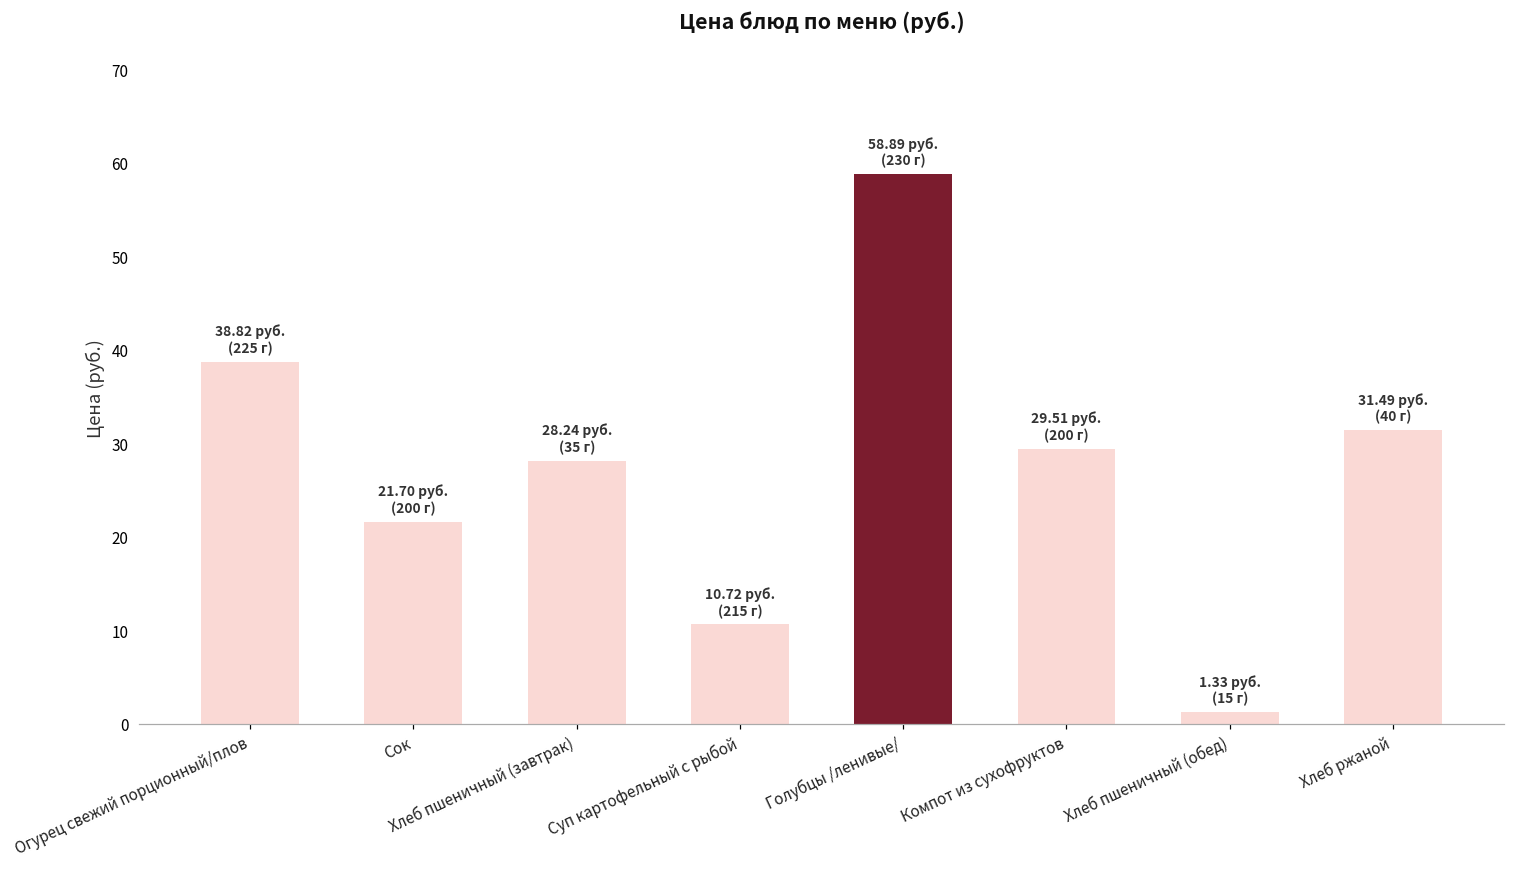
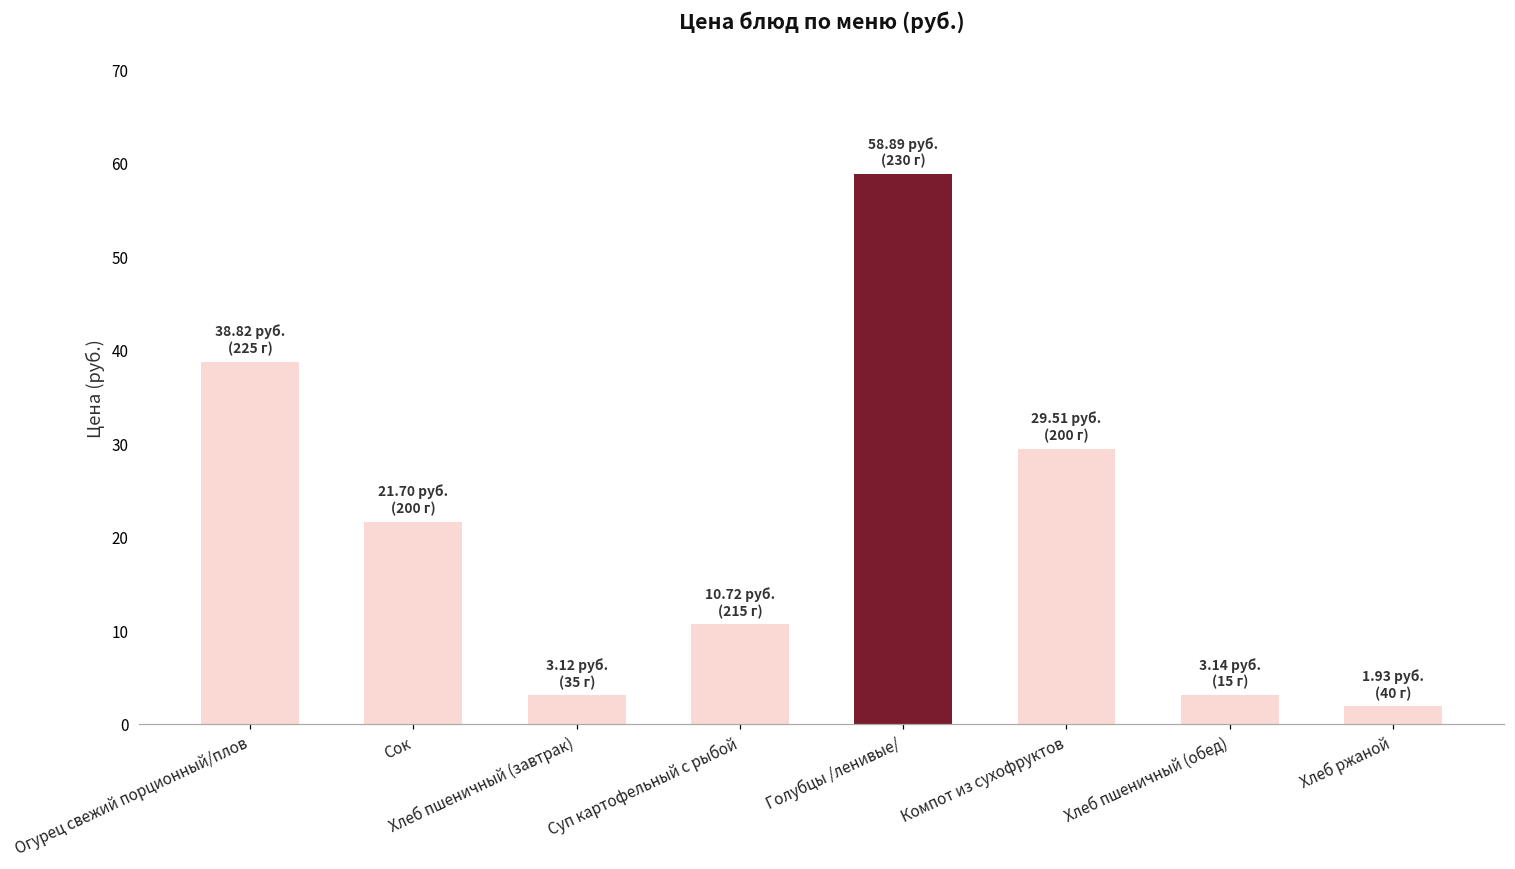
  {
    "Огурец свежий порционный/плов": 38.82,
    "Сок": 21.70,
-   "Хлеб пшеничный (завтрак)": 28.24,
+   "Хлеб пшеничный (завтрак)": 3.12,
    "Суп картофельный с рыбой": 10.72,
    "Голубцы /ленивые/": 58.89,
    "Компот из сухофруктов": 29.51,
-   "Хлеб пшеничный (обед)": 1.33,
-   "Хлеб ржаной": 31.49
+   "Хлеб пшеничный (обед)": 3.14,
+   "Хлеб ржаной": 1.93
  }
